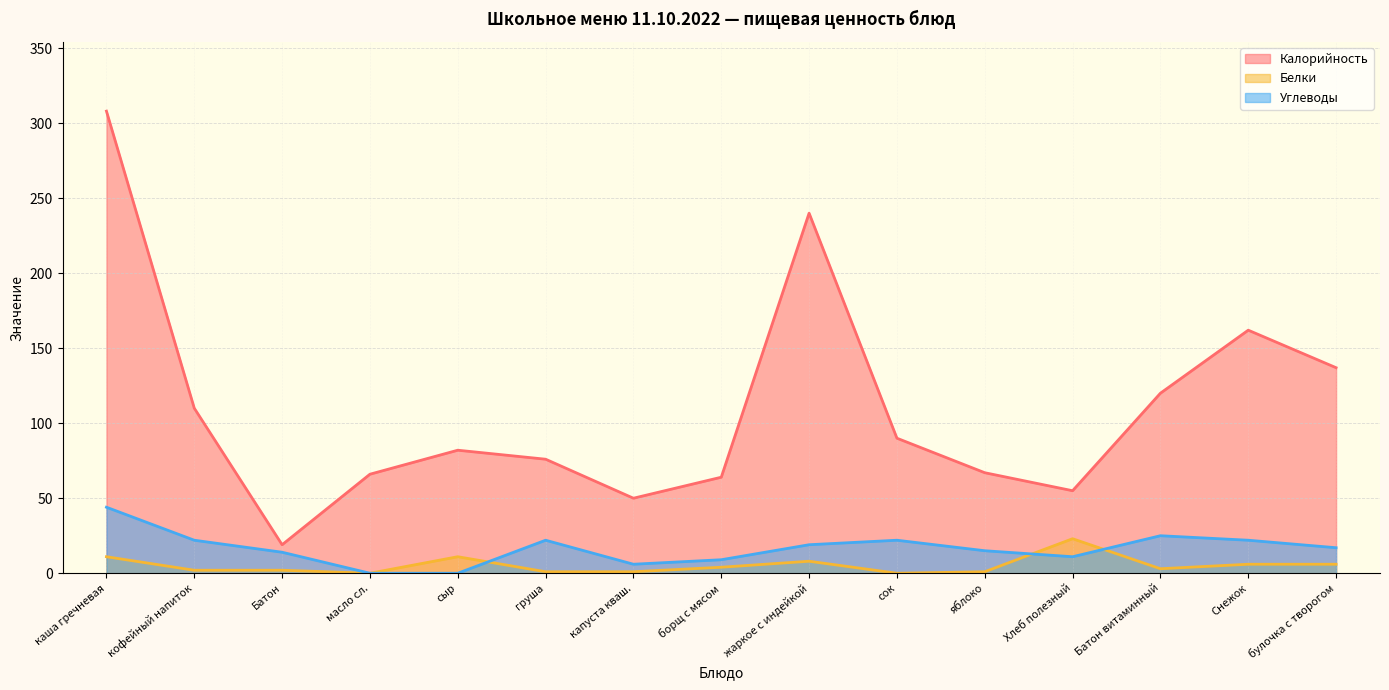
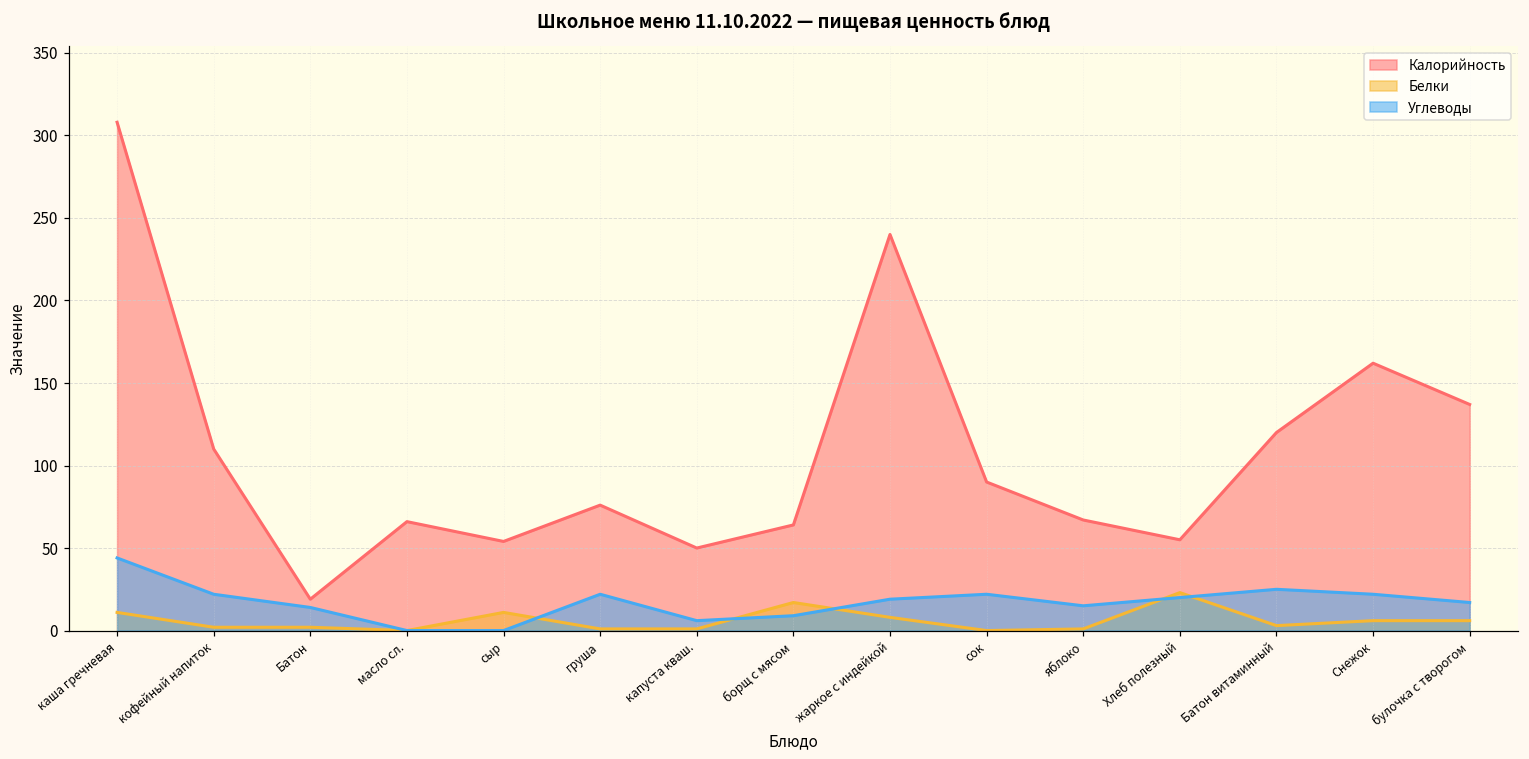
  {
    "Калорийность": {
      "каша гречневая": 308,
      "кофейный напиток": 110,
      "Батон": 19,
      "масло сл.": 66,
-     "сыр": 82,
+     "сыр": 54,
      "груша": 76,
      "капуста кваш.": 50,
      "борщ с мясом": 64,
      "жаркое с индейкой": 240,
      "сок": 90,
      "яблоко": 67,
      "Хлеб полезный": 55,
      "Батон витаминный": 120,
      "Снежок": 162,
      "булочка с творогом": 137
    },
    "Белки": {
      "каша гречневая": 11,
      "кофейный напиток": 2,
      "Батон": 2,
      "сыр": 11,
      "груша": 1,
      "капуста кваш.": 1,
-     "борщ с мясом": 4,
+     "борщ с мясом": 17,
      "жаркое с индейкой": 8,
      "сок": 0,
      "яблоко": 1,
      "Хлеб полезный": 23,
      "Батон витаминный": 3,
      "Снежок": 6,
      "булочка с творогом": 6
    },
    "Углеводы": {
      "каша гречневая": 44,
      "кофейный напиток": 22,
      "Батон": 14,
      "сыр": 0,
      "груша": 22,
      "капуста кваш.": 6,
      "борщ с мясом": 9,
      "жаркое с индейкой": 19,
      "сок": 22,
      "яблоко": 15,
-     "Хлеб полезный": 11,
+     "Хлеб полезный": 20,
      "Батон витаминный": 25,
      "Снежок": 22,
      "булочка с творогом": 17
    }
  }
